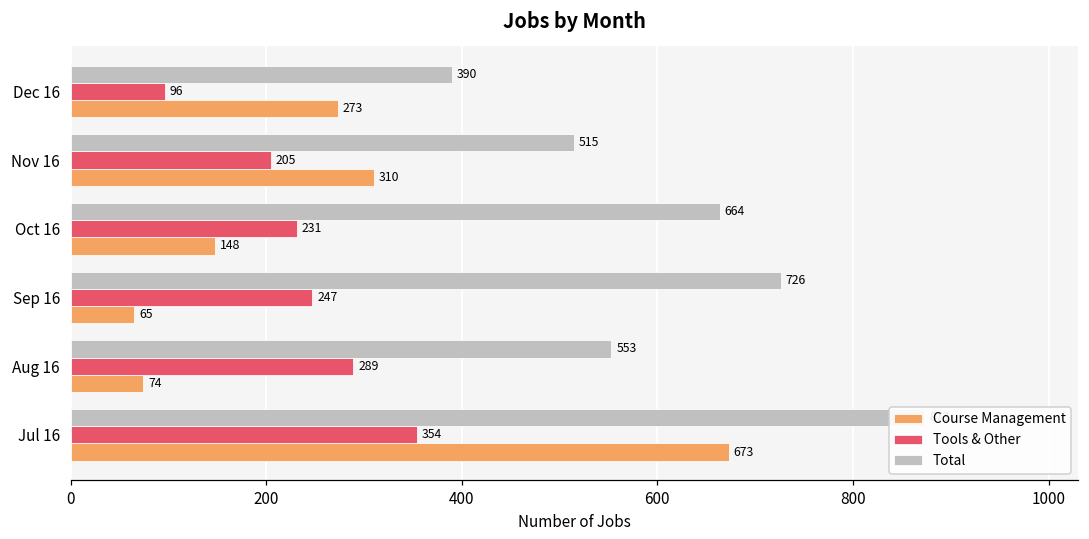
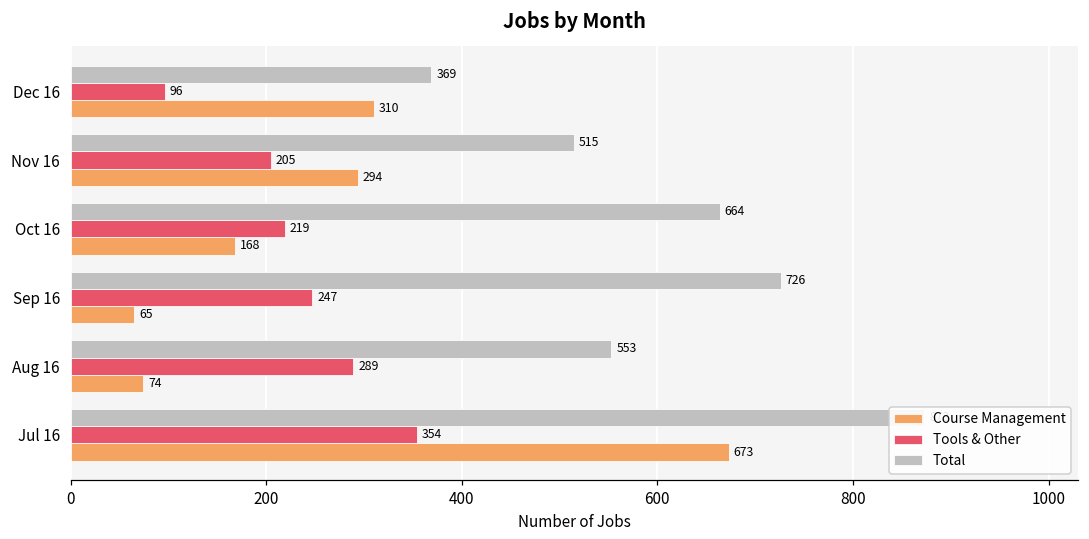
  {
    "Course Management": {
-     "Dec 16": 273,
-     "Nov 16": 310,
-     "Oct 16": 148,
+     "Dec 16": 310,
+     "Nov 16": 294,
+     "Oct 16": 168,
      "Sep 16": 65,
      "Aug 16": 74,
      "Jul 16": 673
    },
    "Tools & Other": {
      "Dec 16": 96,
      "Nov 16": 205,
-     "Oct 16": 231,
+     "Oct 16": 219,
      "Sep 16": 247,
      "Aug 16": 289,
      "Jul 16": 354
    },
    "Total": {
-     "Dec 16": 390,
+     "Dec 16": 369,
      "Nov 16": 515,
      "Oct 16": 664,
      "Sep 16": 726,
      "Aug 16": 553
    }
  }
